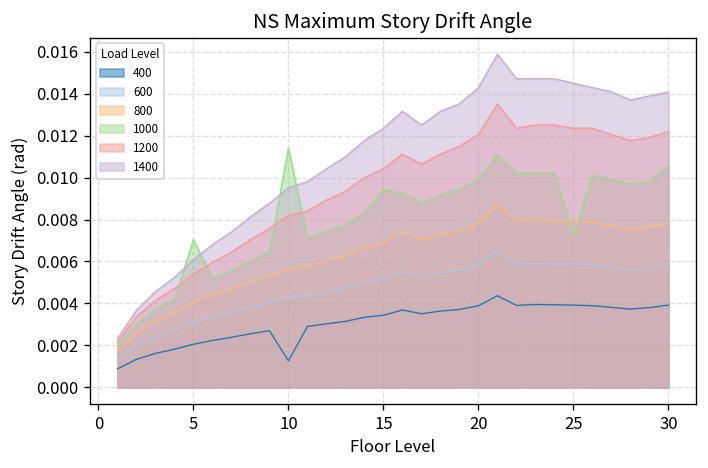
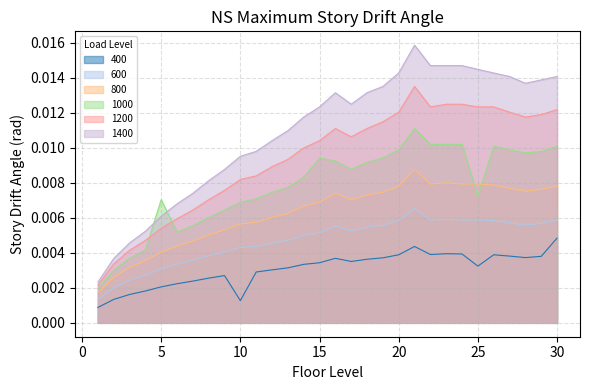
  {
    "400": {
      "5": 0.0021,
      "10": 0.0013,
      "15": 0.0034,
      "20": 0.0039,
-     "25": 0.0039,
-     "30": 0.0039
+     "25": 0.0032,
+     "30": 0.0048
    },
    "1000": {
      "5": 0.0070,
-     "10": 0.0114,
+     "10": 0.0069,
      "15": 0.0094,
      "20": 0.0099,
      "25": 0.0072,
-     "30": 0.0106
+     "30": 0.0101
    }
  }
